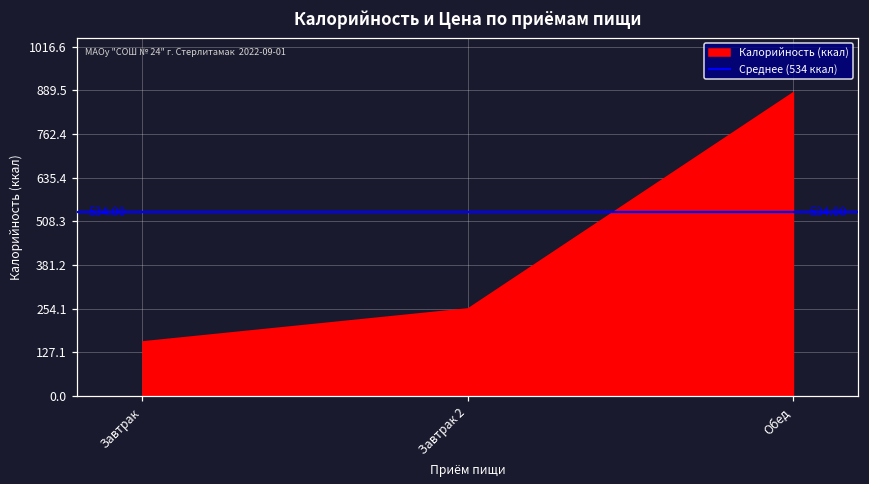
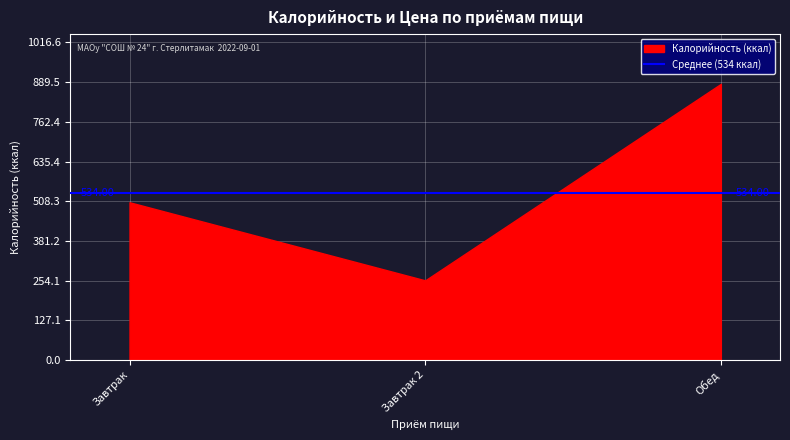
  {
-   "Завтрак": 160,
+   "Завтрак": 510,
    "Завтрак 2": 260,
    "Обед": 880
  }
